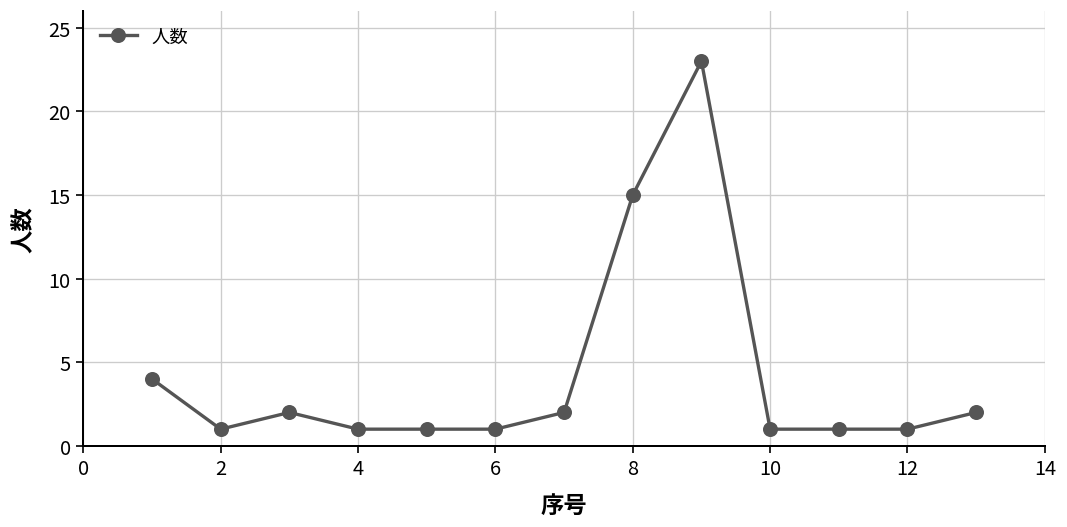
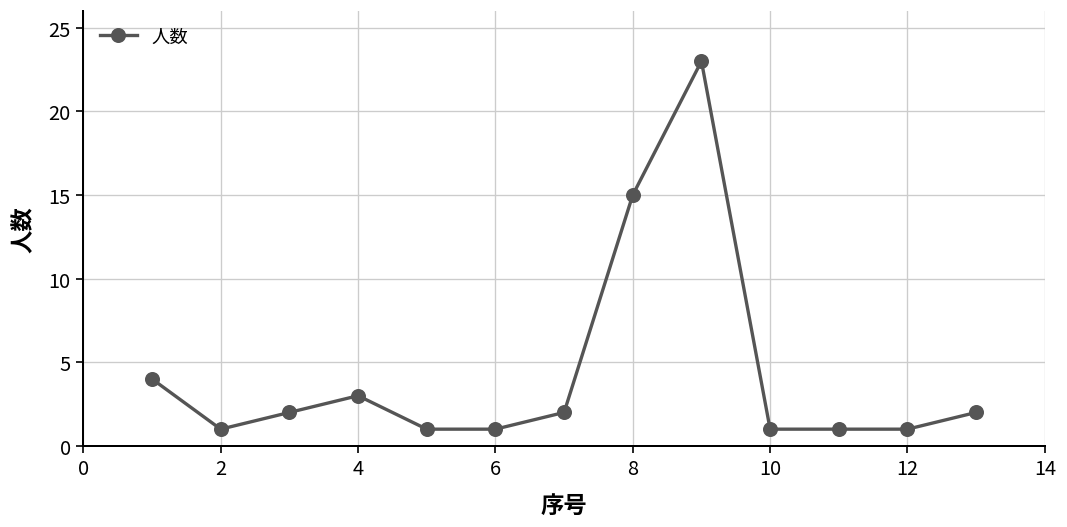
  {
    "2": 1,
-   "4": 1,
+   "4": 3,
    "6": 1,
    "8": 15,
    "10": 1,
    "12": 1
  }
